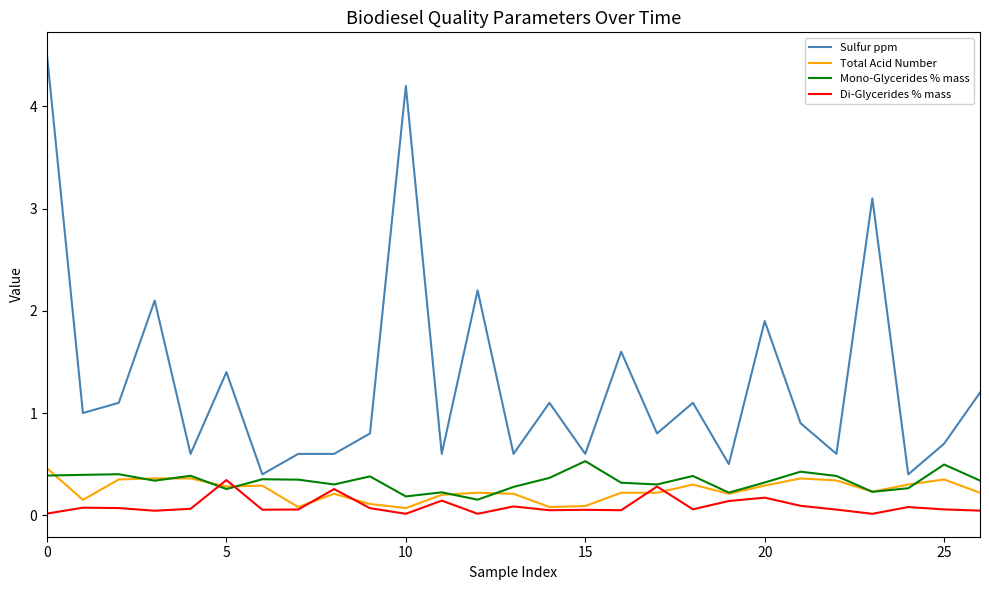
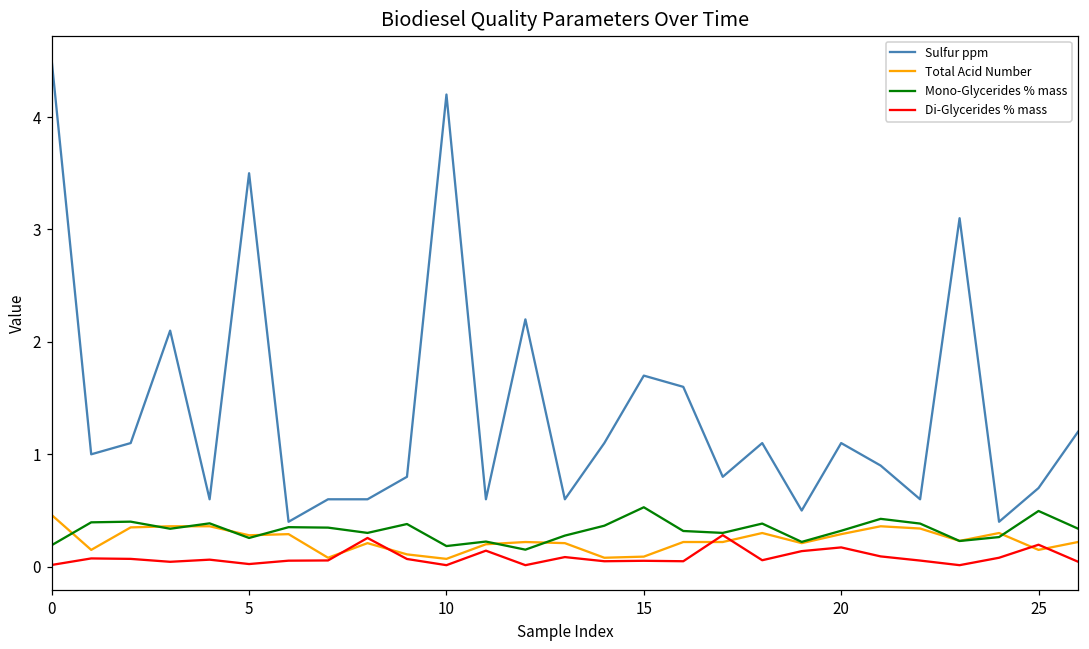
  {
    "Sulfur ppm": {
      "0": 4.5,
-     "5": 1.4,
+     "5": 3.5,
      "10": 4.2,
-     "15": 0.6,
-     "20": 1.9,
+     "15": 1.7,
+     "20": 1.1,
      "25": 0.7
    },
    "Total Acid Number": {
      "0": 0.46,
      "10": 0.07,
      "15": 0.09,
      "20": 0.29,
-     "25": 0.35
+     "25": 0.15
    },
    "Mono-Glycerides % mass": {
-     "0": 0.39,
+     "0": 0.19,
      "10": 0.18,
      "15": 0.53,
      "20": 0.32,
      "25": 0.50
    },
    "Di-Glycerides % mass": {
      "0": 0.02,
-     "5": 0.34,
+     "5": 0.02,
      "10": 0.01,
      "15": 0.05,
      "20": 0.17,
-     "25": 0.06
+     "25": 0.20
    }
  }
